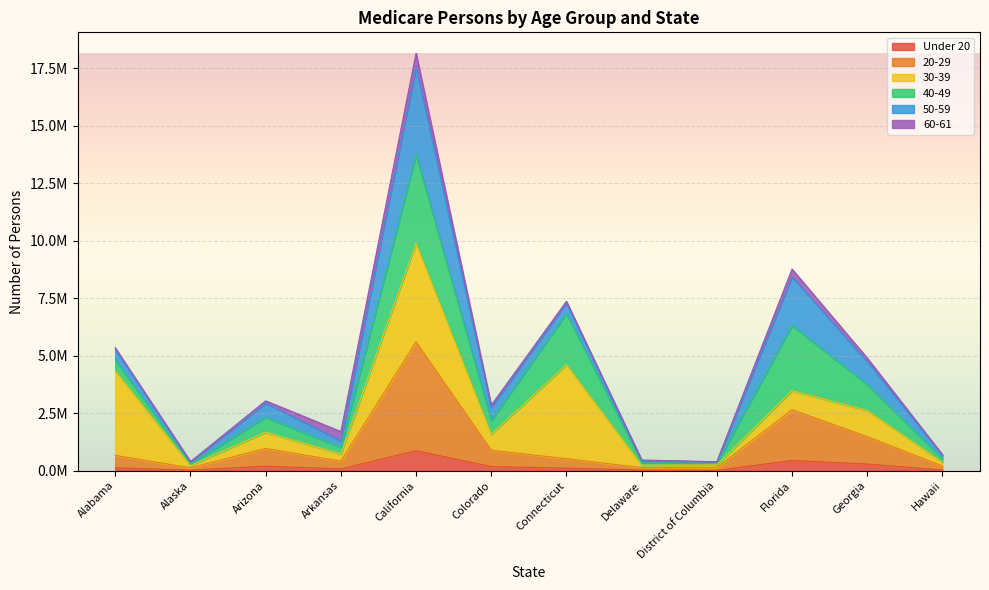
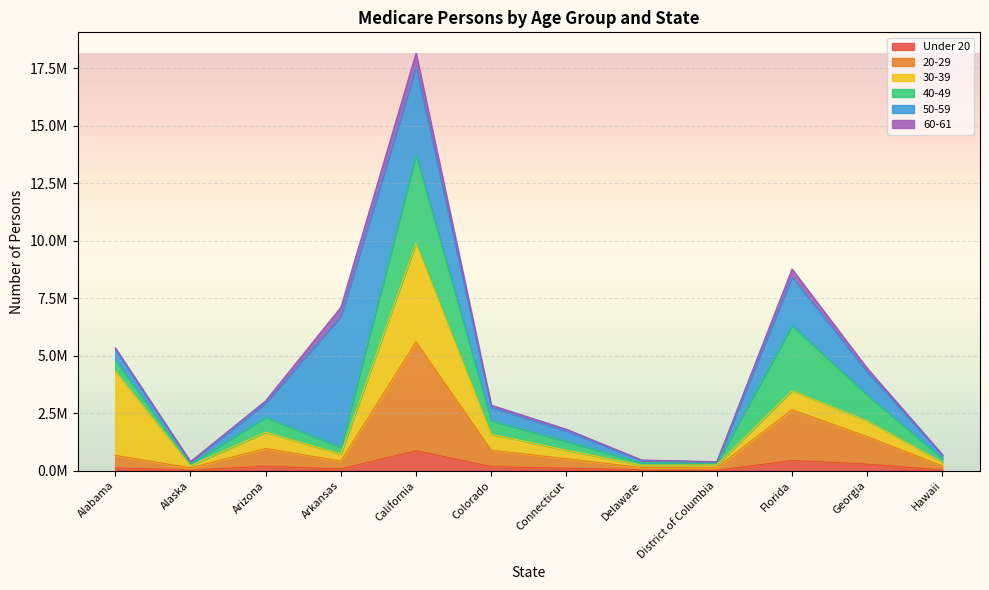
  {
    "30-39": {
      "Alabama": 3700000,
      "Arizona": 700000,
      "Arkansas": 300000,
      "California": 4300000,
      "Colorado": 700000,
-     "Connecticut": 4100000,
+     "Connecticut": 400000,
      "Florida": 800000,
-     "Georgia": 1100000,
+     "Georgia": 700000,
      "Hawaii": 200000
    },
    "40-49": {
      "Alabama": 500000,
      "Arizona": 600000,
      "Arkansas": 300000,
      "California": 3900000,
      "Colorado": 600000,
-     "Connecticut": 2200000,
+     "Connecticut": 400000,
      "Florida": 2800000,
      "Georgia": 1100000,
      "Hawaii": 200000
    },
    "50-59": {
-     "Arkansas": 300000,
+     "Arkansas": 5700000,
      "California": 3800000,
      "Florida": 2100000,
      "Georgia": 1000000
    },
    "60-61": {
      "Arkansas": 400000,
      "California": 600000,
      "Florida": 300000,
      "Georgia": 200000
    }
  }
